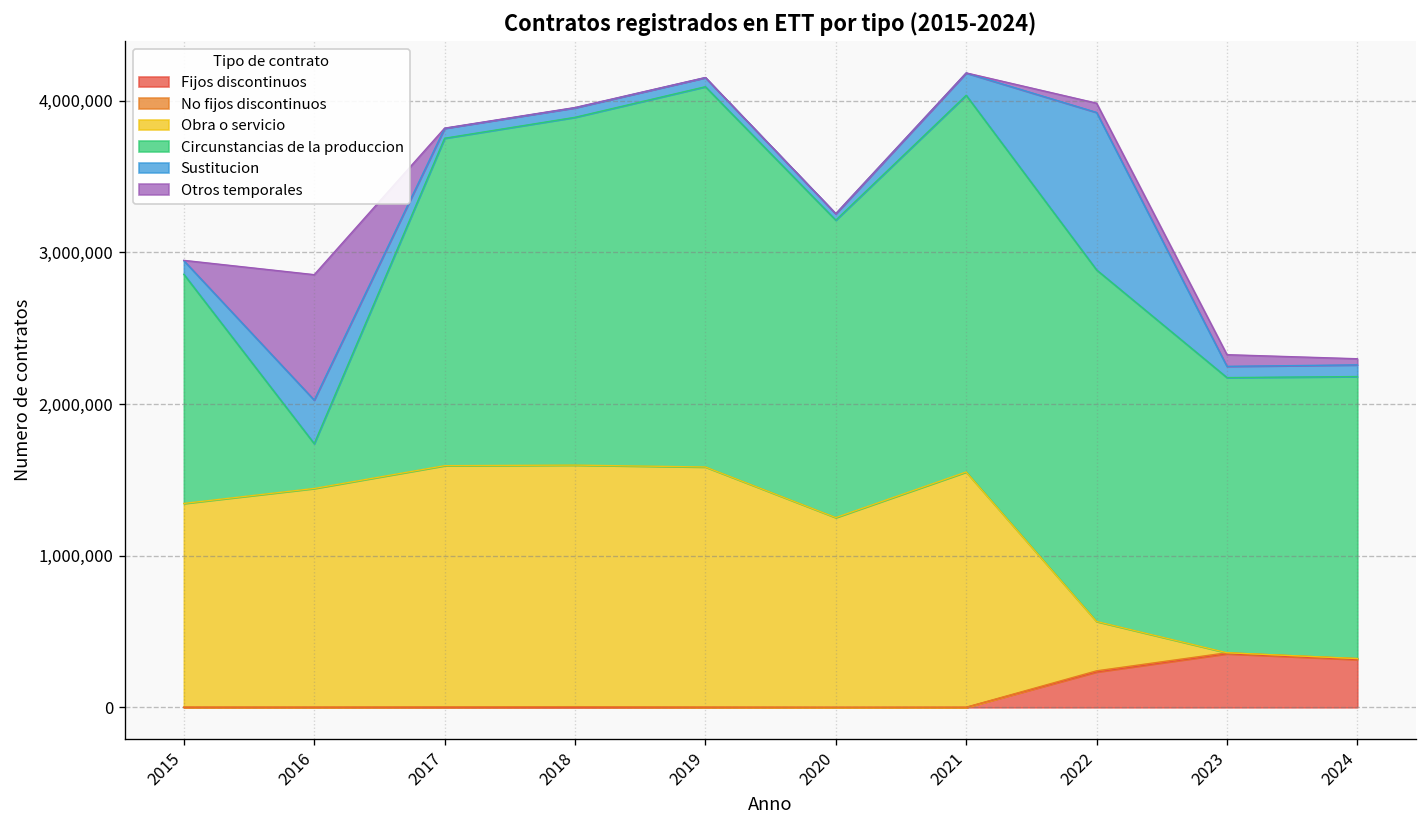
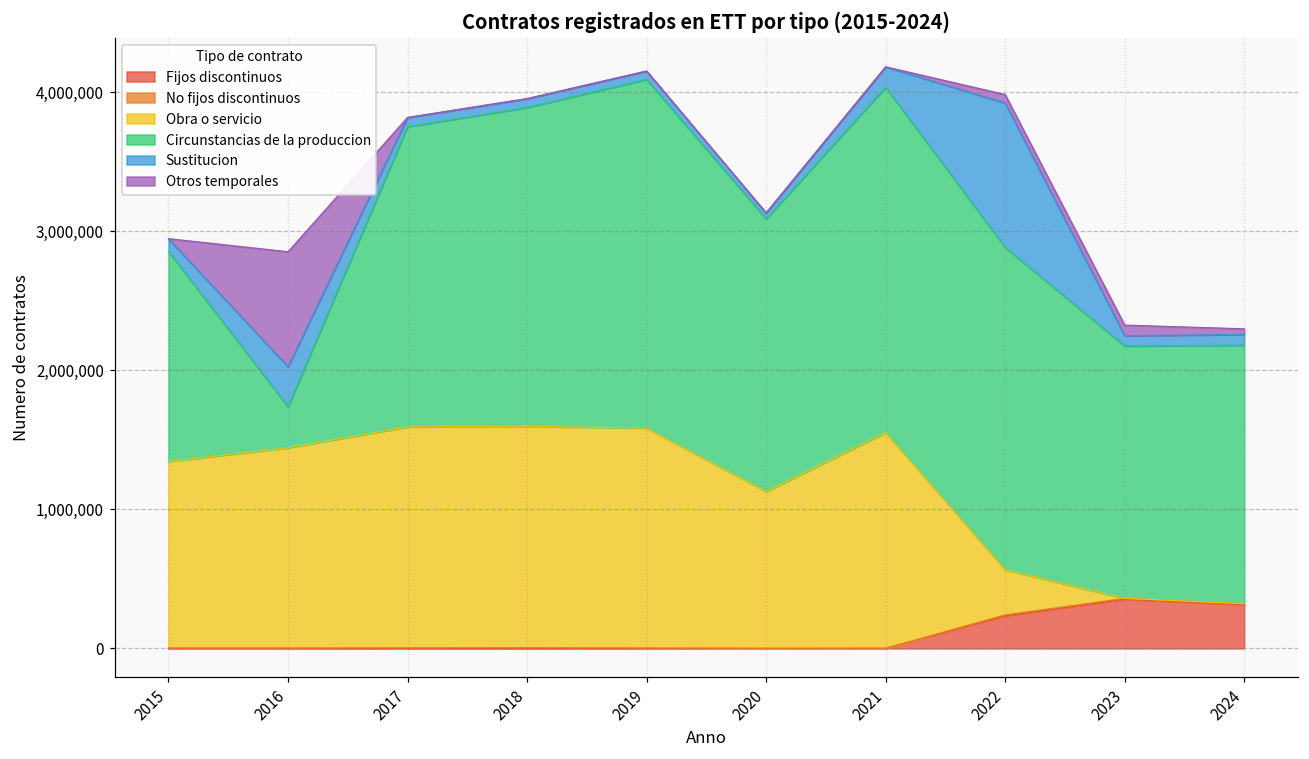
  {
    "Obra o servicio": {
      "2015": "1,340,000",
      "2016": "1,440,000",
      "2017": "1,590,000",
      "2018": "1,590,000",
      "2019": "1,580,000",
-     "2020": "1,250,000",
+     "2020": "1,130,000",
      "2021": "1,550,000",
      "2022": "330,000"
    },
    "Circunstancias de la produccion": {
      "2015": "1,510,000",
      "2016": "300,000",
      "2017": "2,160,000",
      "2018": "2,290,000",
      "2019": "2,510,000",
      "2020": "1,960,000",
      "2021": "2,480,000",
      "2022": "2,320,000",
      "2023": "1,810,000",
      "2024": "1,860,000"
    },
    "Sustitucion": {
      "2016": "290,000",
      "2022": "1,040,000",
      "2023": "70,000",
      "2024": "80,000"
    },
    "Otros temporales": {
      "2016": "830,000",
      "2022": "60,000",
      "2023": "80,000",
      "2024": "40,000"
    }
  }
